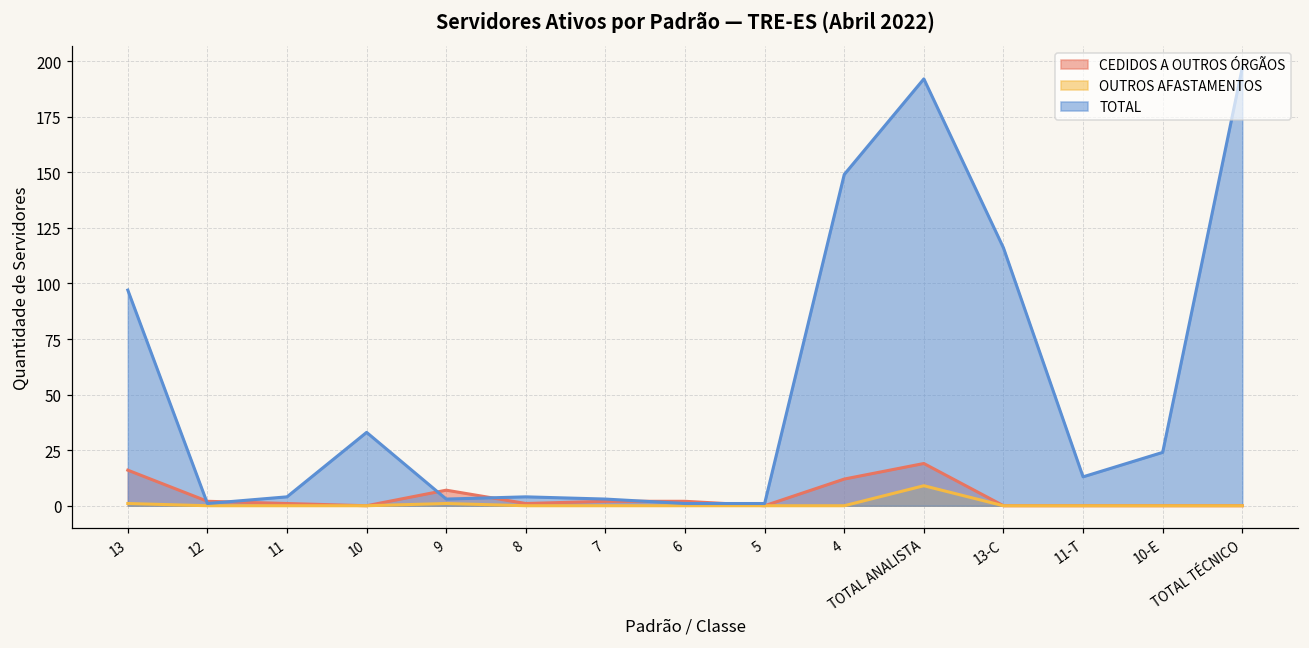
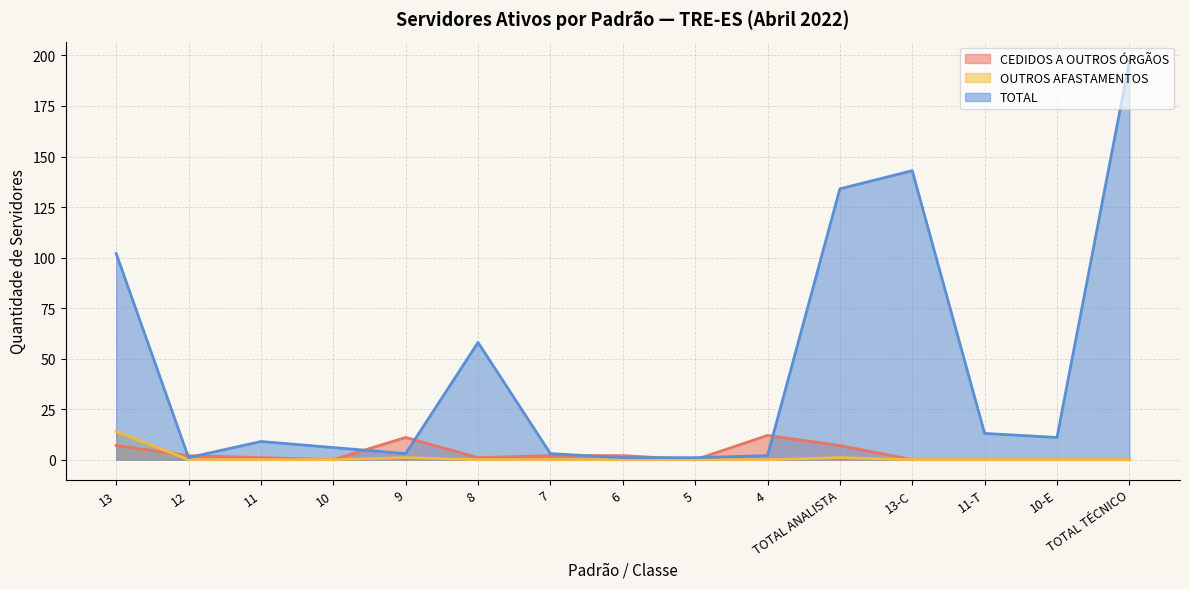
  {
    "CEDIDOS A OUTROS ÓRGÃOS": {
-     "13": 16,
-     "9": 7,
+     "13": 7,
+     "9": 11,
      "4": 12,
-     "TOTAL ANALISTA": 19
+     "TOTAL ANALISTA": 7
    },
    "OUTROS AFASTAMENTOS": {
-     "13": 1,
+     "13": 14,
      "9": 1,
      "7": 0,
      "4": 0,
-     "TOTAL ANALISTA": 9
+     "TOTAL ANALISTA": 1
    },
    "TOTAL": {
-     "13": 97,
-     "11": 4,
-     "10": 33,
+     "13": 102,
+     "11": 9,
+     "10": 6,
      "9": 3,
-     "8": 4,
-     "4": 149,
-     "TOTAL ANALISTA": 192,
-     "13-C": 116,
+     "8": 58,
+     "4": 2,
+     "TOTAL ANALISTA": 134,
+     "13-C": 143,
      "11-T": 13,
-     "10-E": 24
+     "10-E": 11
    }
  }
